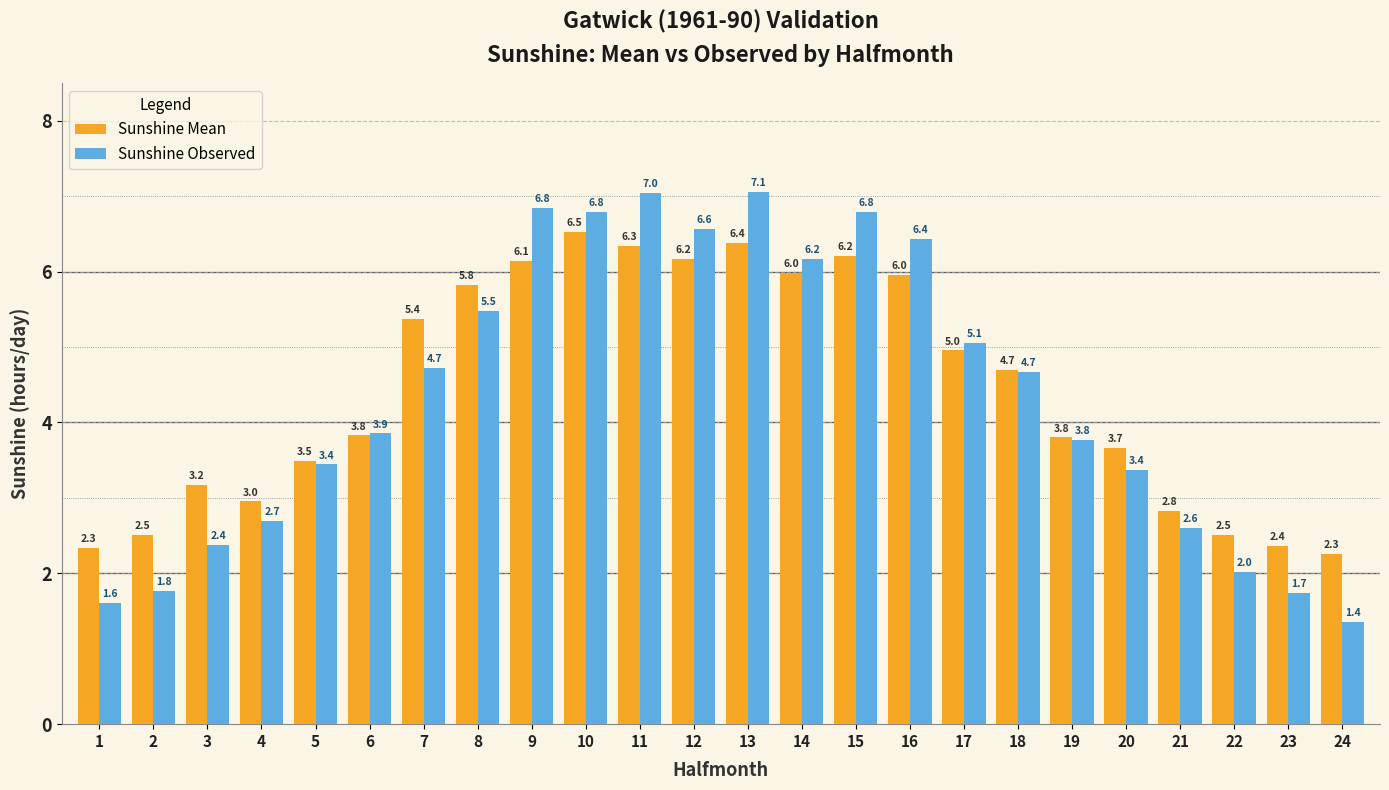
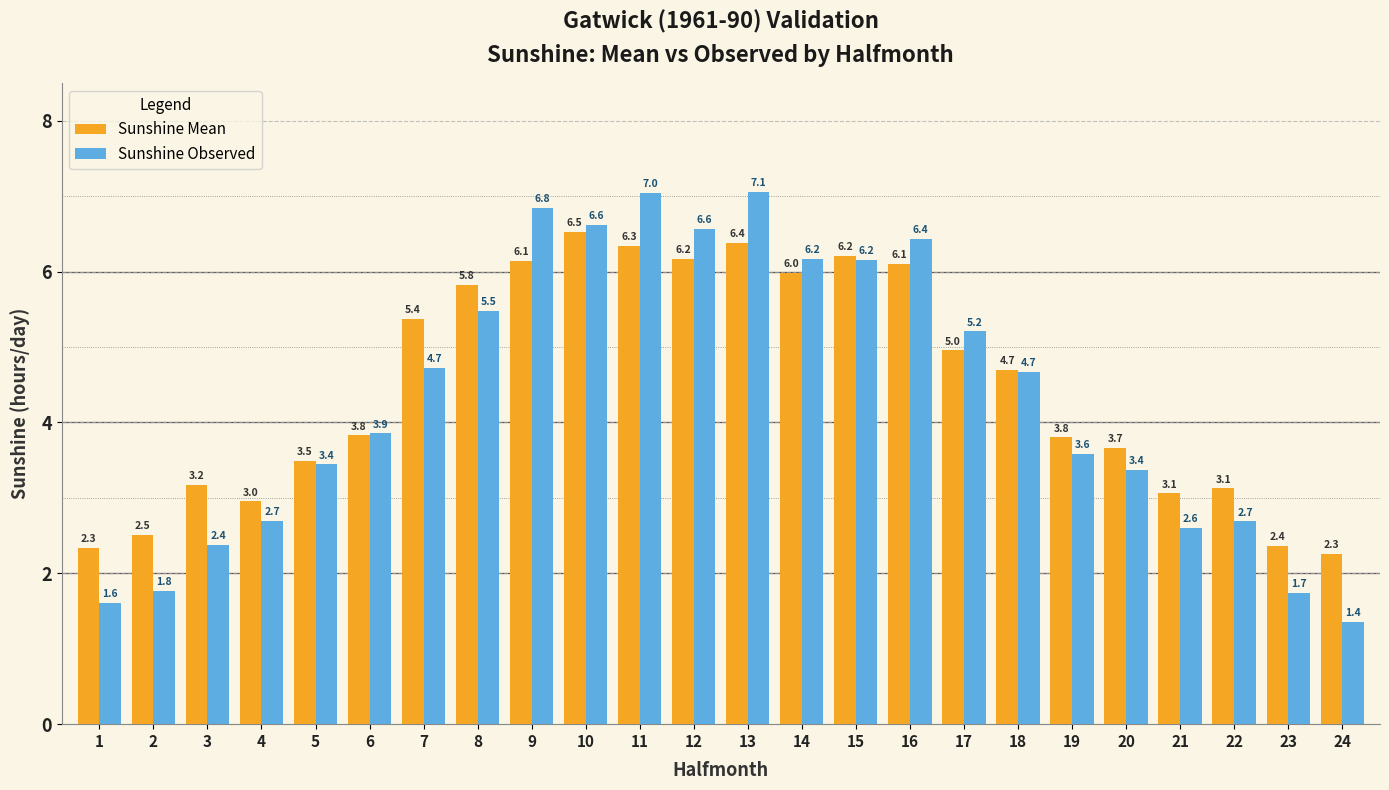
  {
    "Sunshine Mean": {
      "1": 2.3,
      "2": 2.5,
      "3": 3.2,
      "4": 3.0,
      "5": 3.5,
      "6": 3.8,
      "7": 5.4,
      "8": 5.8,
      "9": 6.1,
      "10": 6.5,
      "11": 6.3,
      "12": 6.2,
      "13": 6.4,
      "14": 6.0,
      "15": 6.2,
-     "16": 6.0,
+     "16": 6.1,
      "17": 5.0,
      "18": 4.7,
      "19": 3.8,
      "20": 3.7,
-     "21": 2.8,
-     "22": 2.5,
+     "21": 3.1,
+     "22": 3.1,
      "23": 2.4,
      "24": 2.3
    },
    "Sunshine Observed": {
      "1": 1.6,
      "2": 1.8,
      "3": 2.4,
      "4": 2.7,
      "5": 3.4,
      "6": 3.9,
      "7": 4.7,
      "8": 5.5,
      "9": 6.8,
-     "10": 6.8,
+     "10": 6.6,
      "11": 7.0,
      "12": 6.6,
      "13": 7.1,
      "14": 6.2,
-     "15": 6.8,
+     "15": 6.2,
      "16": 6.4,
-     "17": 5.1,
+     "17": 5.2,
      "18": 4.7,
-     "19": 3.8,
+     "19": 3.6,
      "20": 3.4,
      "21": 2.6,
-     "22": 2.0,
+     "22": 2.7,
      "23": 1.7,
      "24": 1.4
    }
  }
